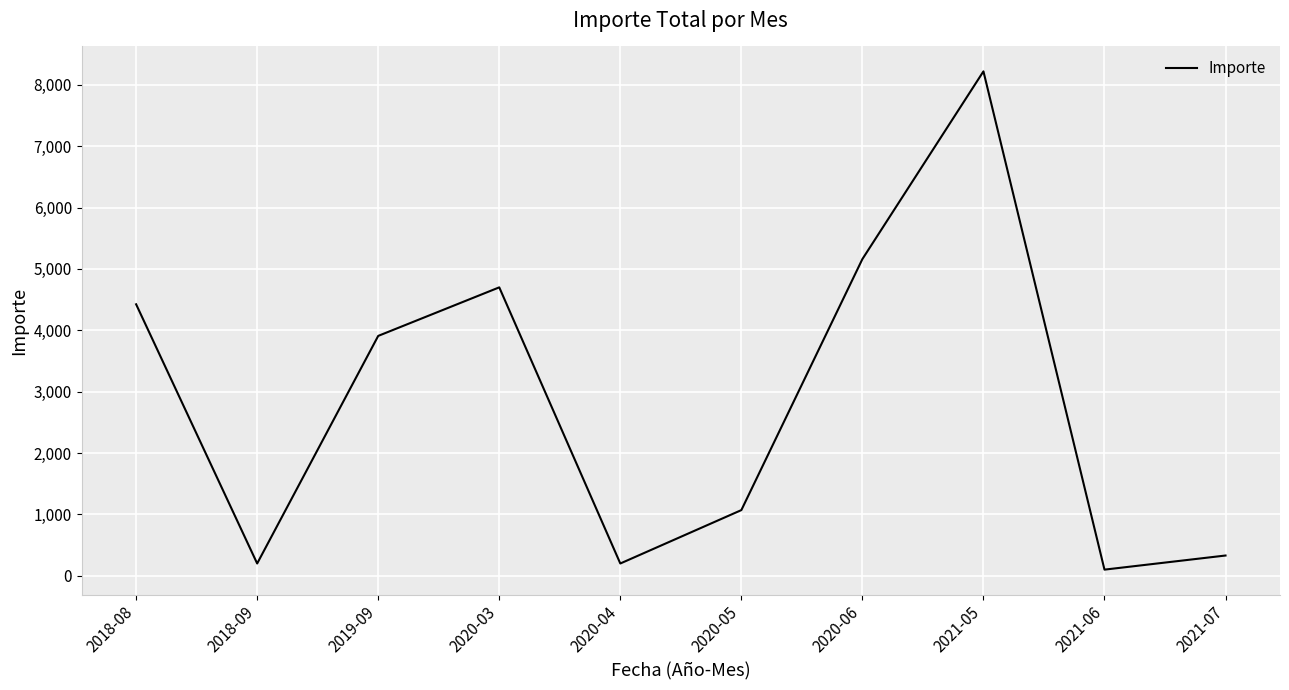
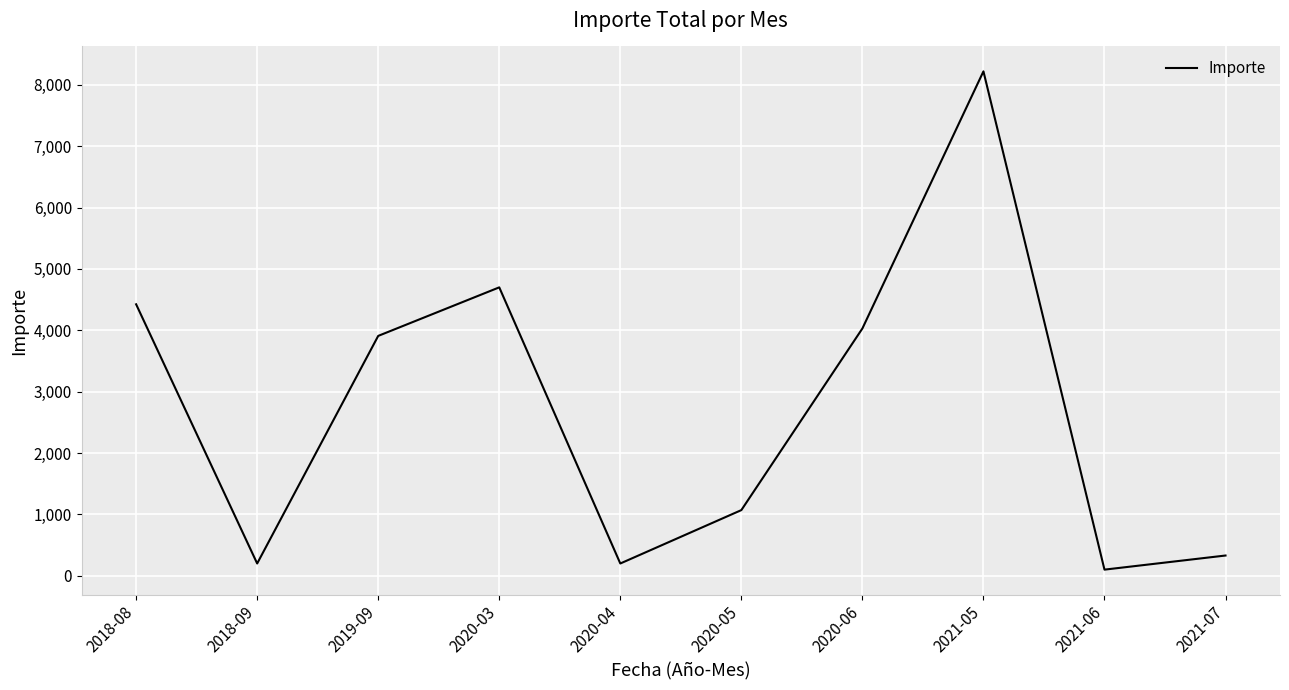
  {
    "2018-08": "4,400",
    "2018-09": "200",
    "2019-09": "3,900",
    "2020-03": "4,700",
    "2020-04": "200",
    "2020-05": "1,100",
-   "2020-06": "5,200",
+   "2020-06": "4,000",
    "2021-05": "8,200",
    "2021-06": "100",
    "2021-07": "300"
  }
